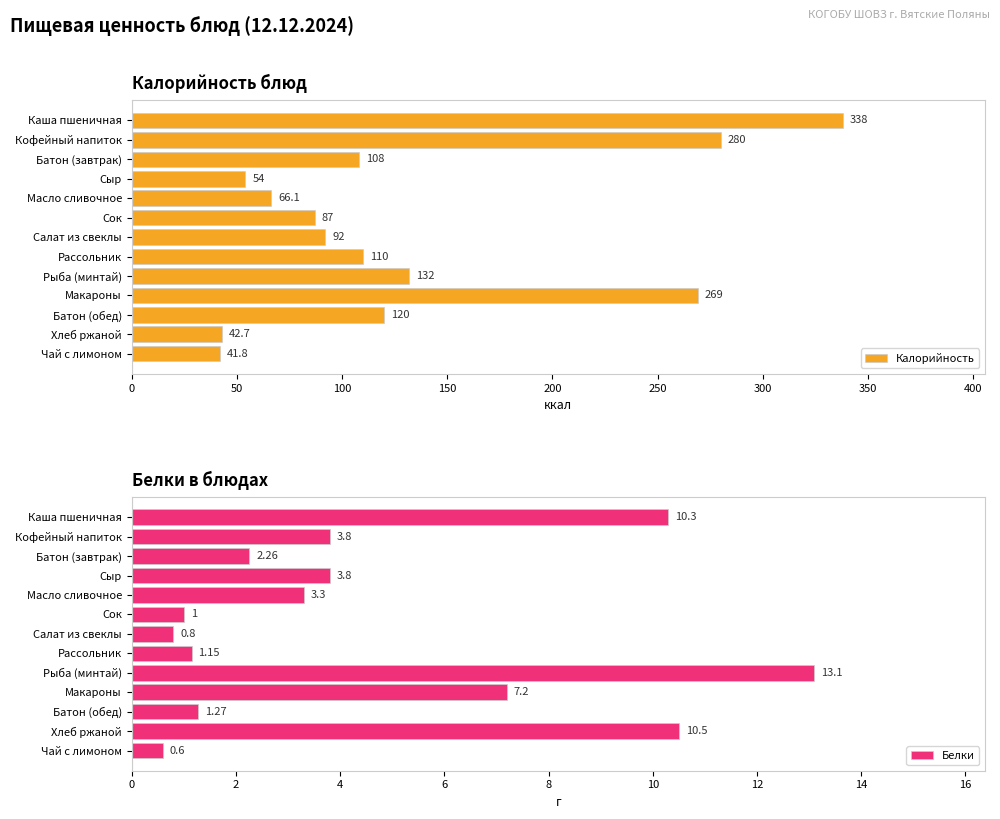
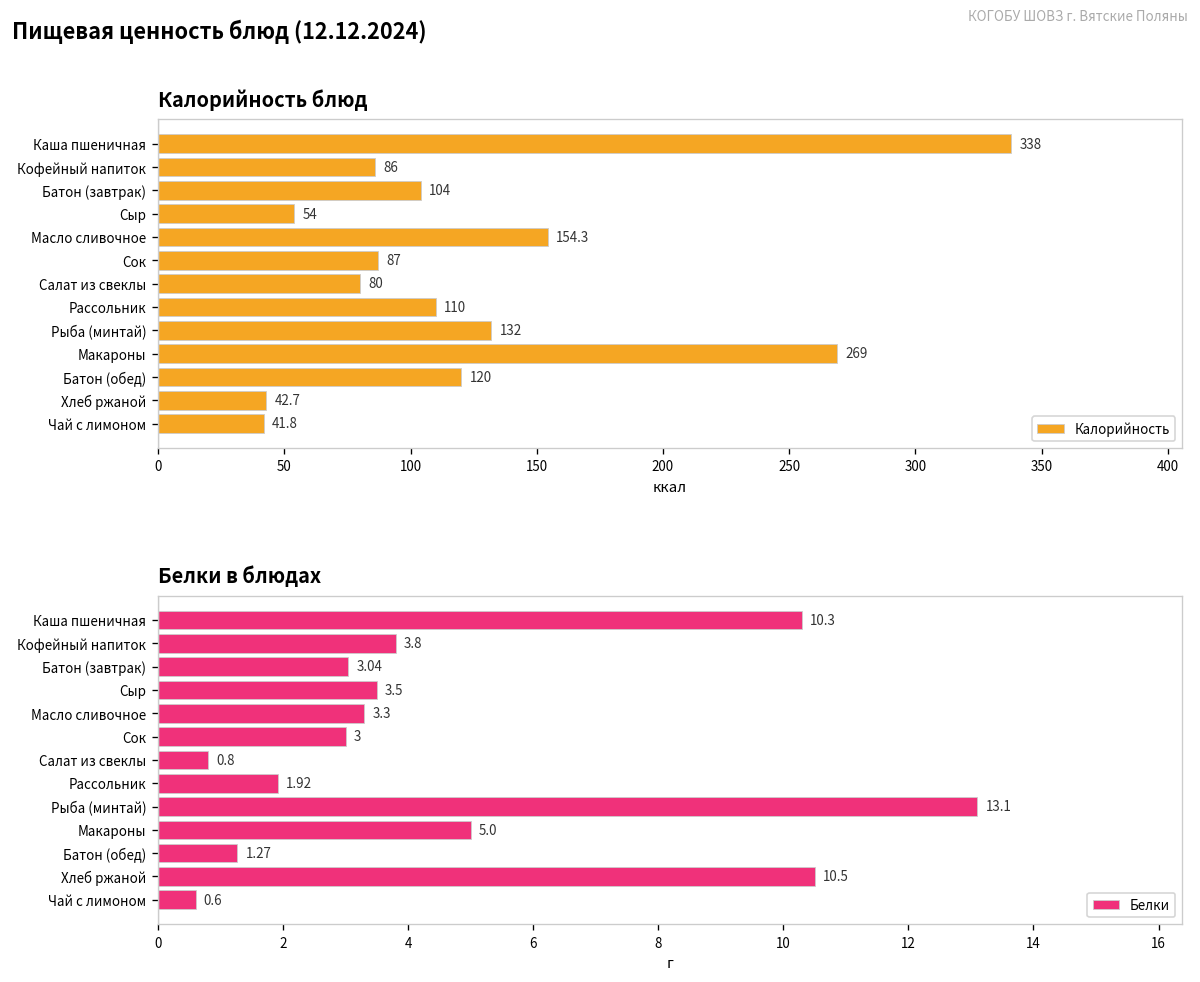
  {
    "Калорийность блюд": {
      "Каша пшеничная": 338,
-     "Кофейный напиток": 280,
-     "Батон (завтрак)": 108,
+     "Кофейный напиток": 86,
+     "Батон (завтрак)": 104,
      "Сыр": 54,
-     "Масло сливочное": 66.1,
+     "Масло сливочное": 154.3,
      "Сок": 87,
-     "Салат из свеклы": 92,
+     "Салат из свеклы": 80,
      "Рассольник": 110,
      "Рыба (минтай)": 132,
      "Макароны": 269,
      "Батон (обед)": 120,
      "Хлеб ржаной": 42.7,
      "Чай с лимоном": 41.8
    },
    "Белки в блюдах": {
      "Каша пшеничная": 10.3,
      "Кофейный напиток": 3.8,
-     "Батон (завтрак)": 2.26,
-     "Сыр": 3.8,
+     "Батон (завтрак)": 3.04,
+     "Сыр": 3.5,
      "Масло сливочное": 3.3,
-     "Сок": 1,
+     "Сок": 3,
      "Салат из свеклы": 0.8,
-     "Рассольник": 1.15,
+     "Рассольник": 1.92,
      "Рыба (минтай)": 13.1,
-     "Макароны": 7.2,
+     "Макароны": 5.0,
      "Батон (обед)": 1.27,
      "Хлеб ржаной": 10.5,
      "Чай с лимоном": 0.6
    }
  }
